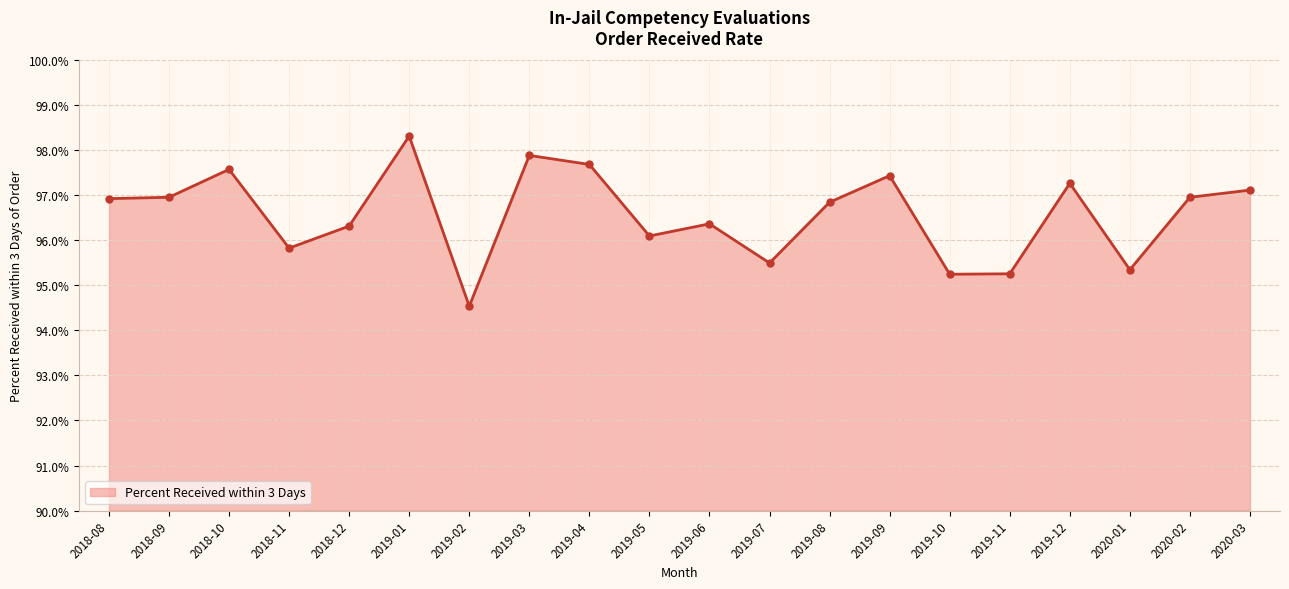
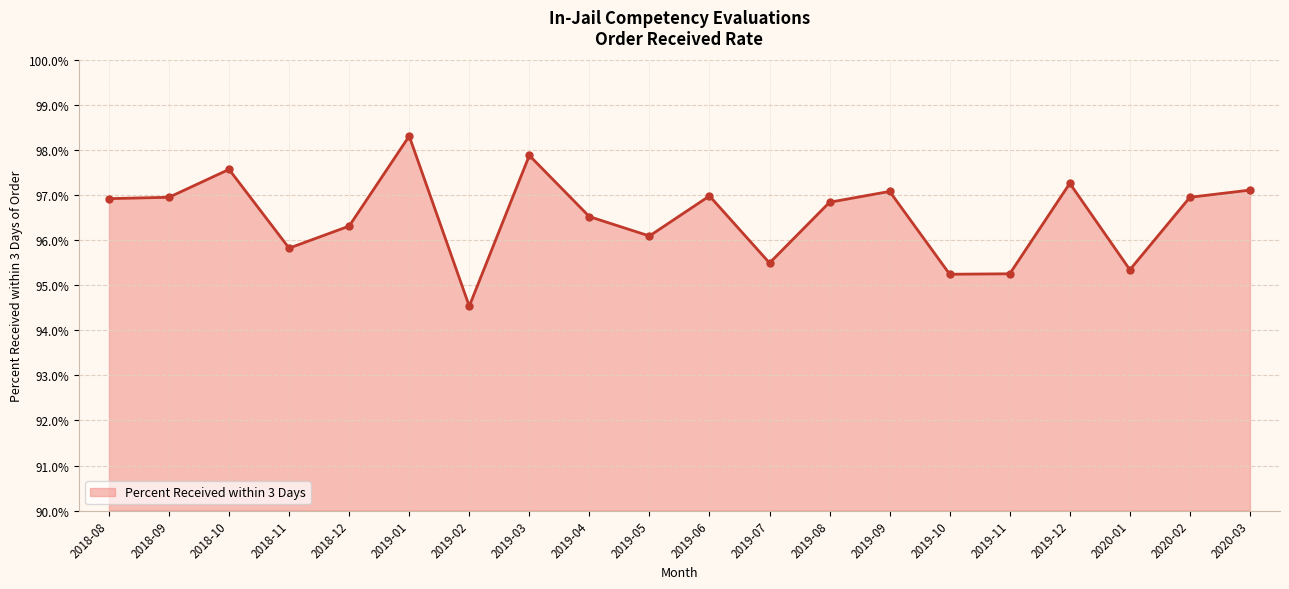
  {
    "2018-08": "96.9%",
    "2018-09": "97.0%",
    "2018-10": "97.6%",
    "2018-11": "95.8%",
    "2018-12": "96.3%",
    "2019-01": "98.3%",
    "2019-02": "94.5%",
    "2019-03": "97.9%",
-   "2019-04": "97.7%",
+   "2019-04": "96.5%",
    "2019-05": "96.1%",
-   "2019-06": "96.4%",
+   "2019-06": "97.0%",
    "2019-07": "95.5%",
    "2019-08": "96.9%",
-   "2019-09": "97.4%",
+   "2019-09": "97.1%",
    "2019-10": "95.3%",
    "2019-11": "95.3%",
    "2019-12": "97.3%",
    "2020-01": "95.4%",
    "2020-02": "97.0%",
    "2020-03": "97.1%"
  }
